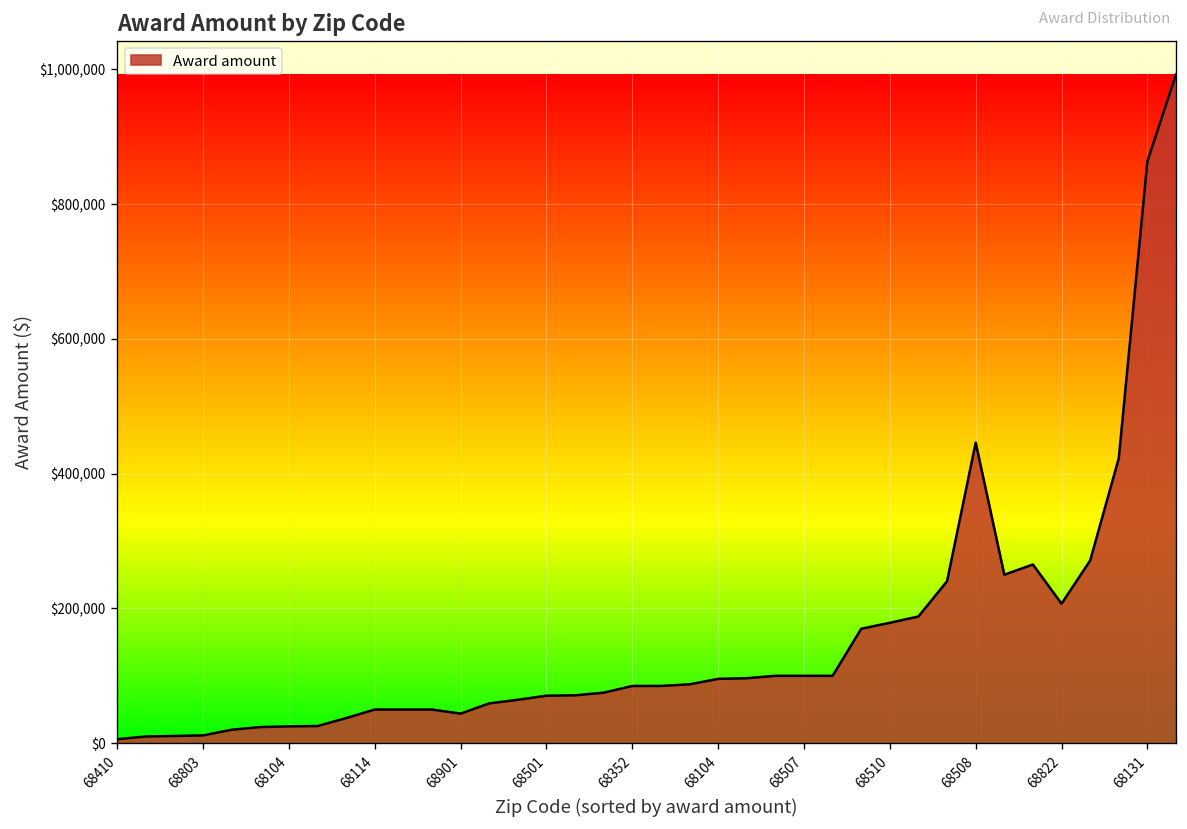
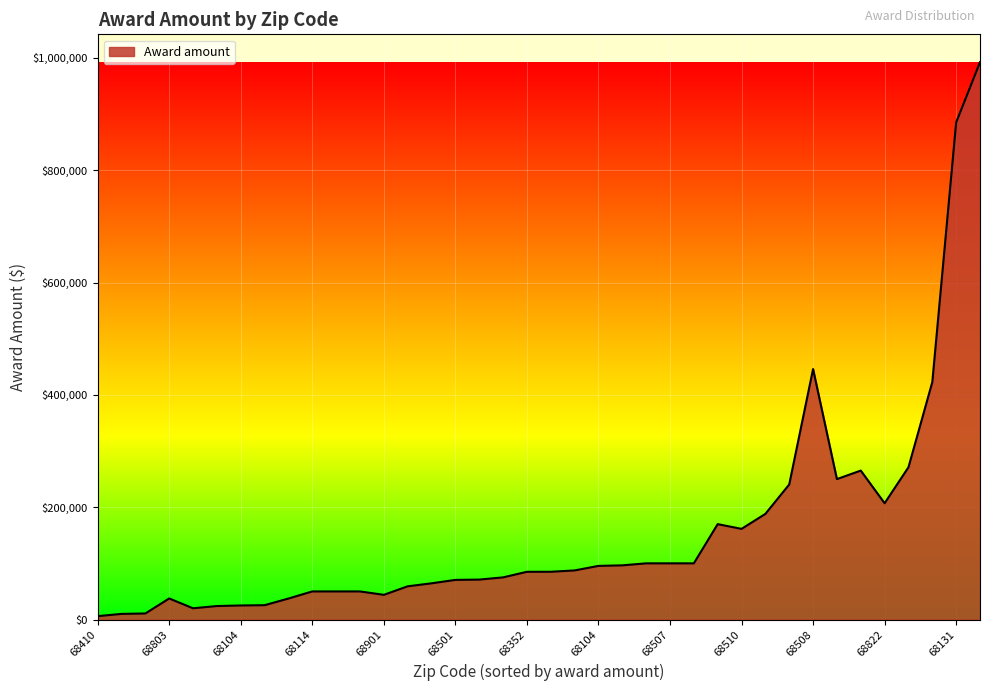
  {
    "68410": "$10,000",
-   "68803": "$10,000",
+   "68803": "$40,000",
    "68114": "$50,000",
    "68901": "$40,000",
    "68352": "$80,000",
    "68507": "$100,000",
-   "68510": "$180,000",
+   "68510": "$160,000",
    "68508": "$450,000",
    "68822": "$210,000",
-   "68131": "$860,000"
+   "68131": "$890,000"
  }
